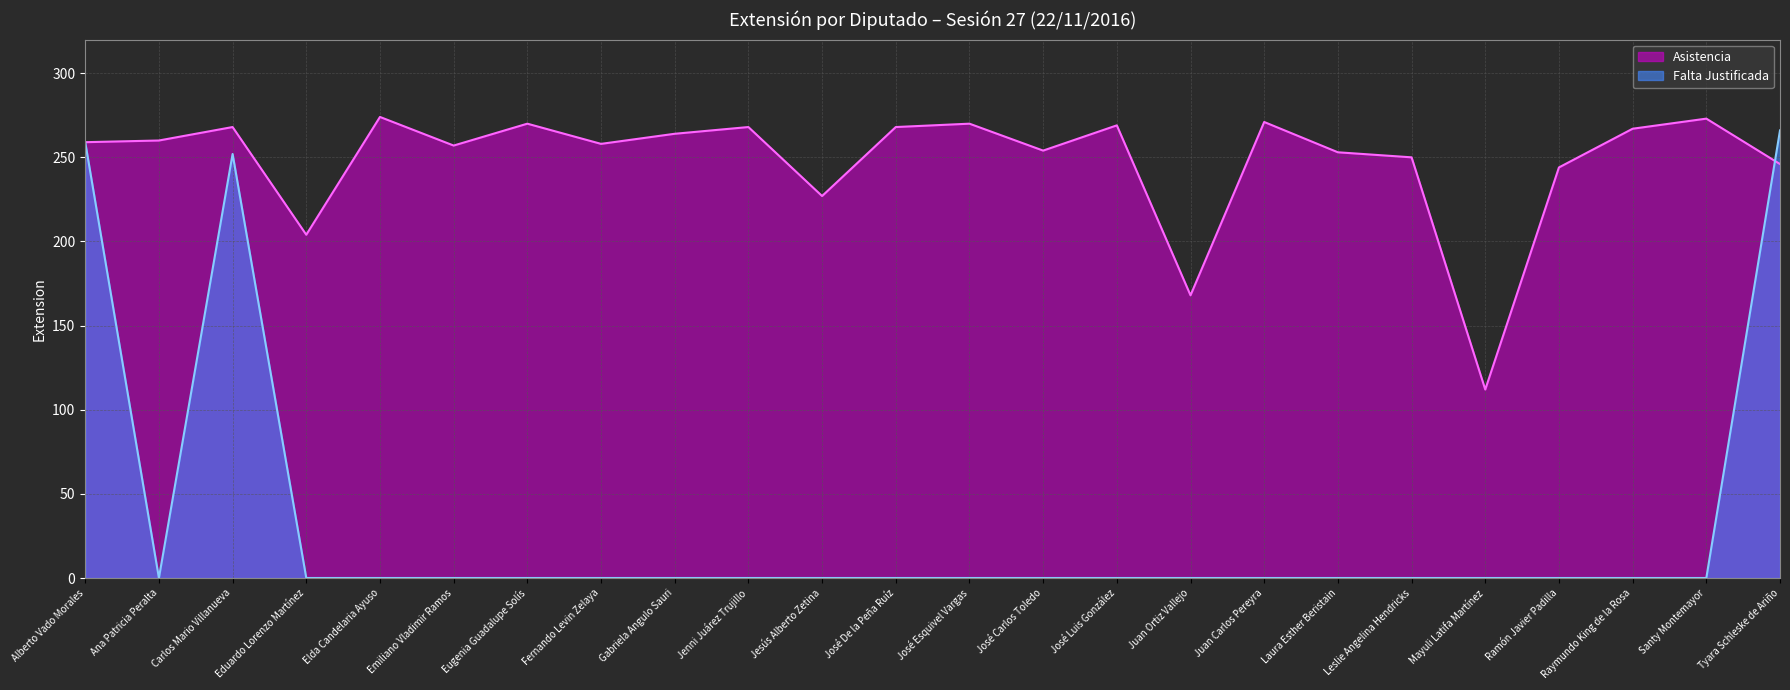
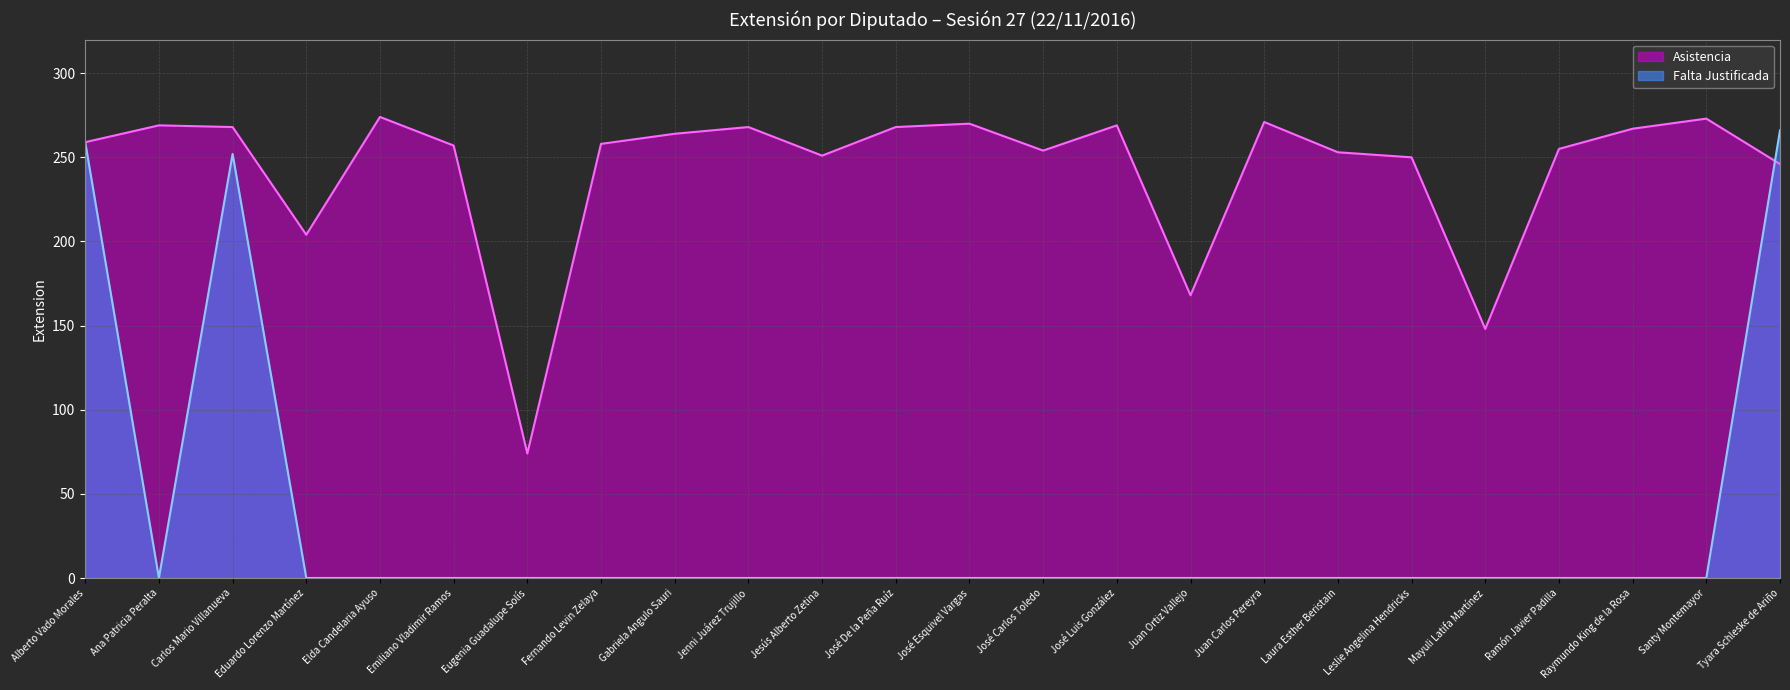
  {
    "Asistencia": {
-     "Ana Patricia Peralta": 260,
+     "Ana Patricia Peralta": 269,
      "Carlos Mario Villanueva": 268,
      "Eduardo Lorenzo Martínez": 204,
      "Elda Candelaria Ayuso": 274,
      "Emiliano Vladimir Ramos": 257,
-     "Eugenia Guadalupe Solís": 270,
+     "Eugenia Guadalupe Solís": 74,
      "Fernando Levin Zelaya": 258,
      "Gabriela Angulo Sauri": 264,
      "Jenni Juárez Trujillo": 268,
-     "Jesús Alberto Zetina": 227,
+     "Jesús Alberto Zetina": 251,
      "José De la Peña Ruíz": 268,
      "José Esquivel Vargas": 270,
      "José Carlos Toledo": 254,
      "José Luis González": 269,
      "Juan Ortiz Vallejo": 168,
      "Juan Carlos Pereyra": 271,
      "Laura Esther Beristain": 253,
      "Leslie Angelina Hendricks": 250,
-     "Mayuli Latifa Martínez": 112,
-     "Ramón Javier Padilla": 244,
+     "Mayuli Latifa Martínez": 148,
+     "Ramón Javier Padilla": 255,
      "Raymundo King de la Rosa": 267,
      "Santy Montemayor": 273,
      "Tyara Schleske de Ariño": 246
    },
    "Falta Justificada": {
      "Ana Patricia Peralta": 0,
      "Carlos Mario Villanueva": 252,
      "Eduardo Lorenzo Martínez": 0,
      "Elda Candelaria Ayuso": 0,
      "Emiliano Vladimir Ramos": 0,
      "Eugenia Guadalupe Solís": 0,
      "Fernando Levin Zelaya": 0,
      "Gabriela Angulo Sauri": 0,
      "Jenni Juárez Trujillo": 0,
      "Jesús Alberto Zetina": 0,
      "José De la Peña Ruíz": 0,
      "José Esquivel Vargas": 0,
      "José Carlos Toledo": 0,
      "José Luis González": 0,
      "Juan Ortiz Vallejo": 0,
      "Juan Carlos Pereyra": 0,
      "Laura Esther Beristain": 0,
      "Leslie Angelina Hendricks": 0,
      "Mayuli Latifa Martínez": 0,
      "Ramón Javier Padilla": 0,
      "Raymundo King de la Rosa": 0,
      "Santy Montemayor": 0,
      "Tyara Schleske de Ariño": 266
    }
  }
